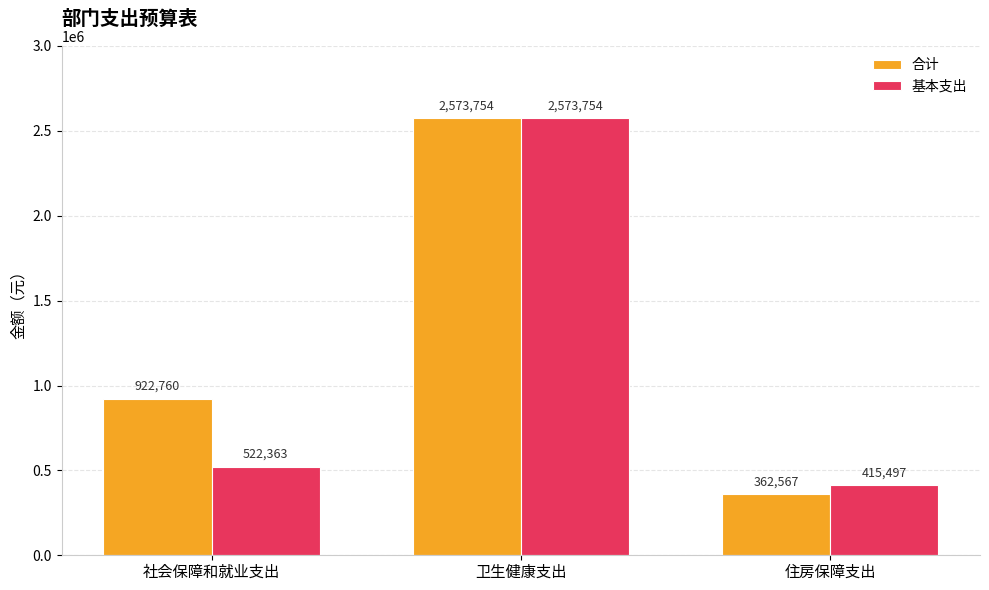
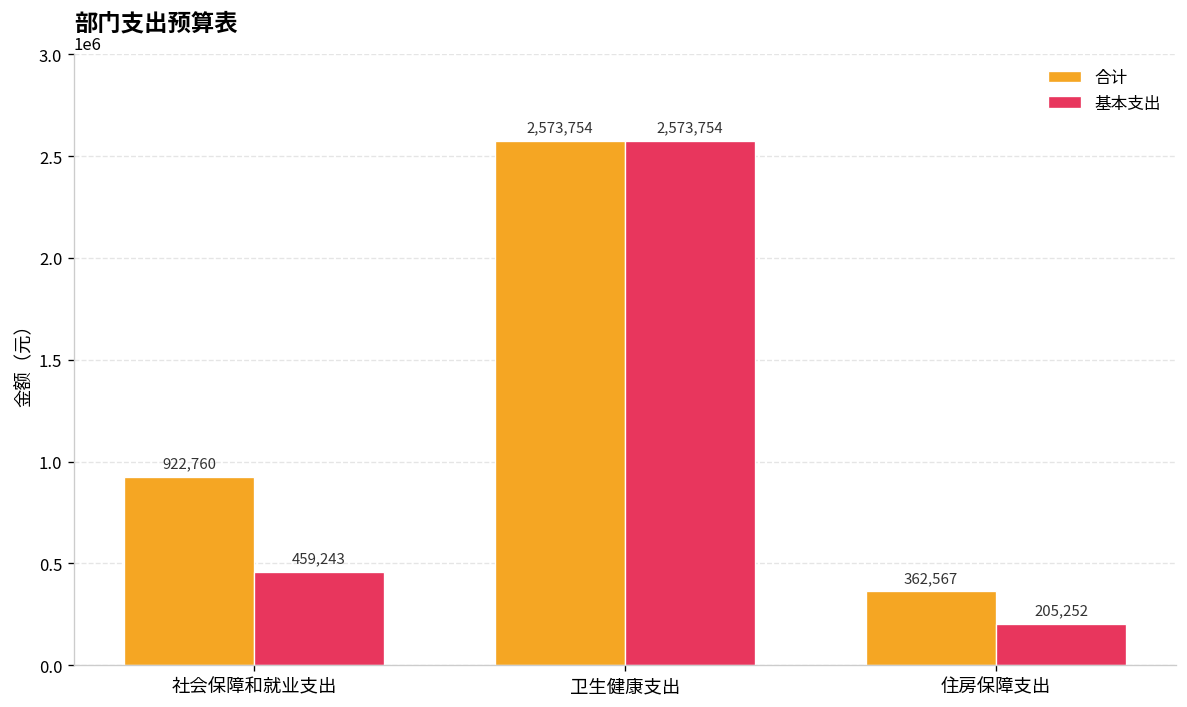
  {
    "合计": {
      "社会保障和就业支出": "922,760",
      "卫生健康支出": "2,573,754",
      "住房保障支出": "362,567"
    },
    "基本支出": {
-     "社会保障和就业支出": "522,363",
+     "社会保障和就业支出": "459,243",
      "卫生健康支出": "2,573,754",
-     "住房保障支出": "415,497"
+     "住房保障支出": "205,252"
    }
  }
